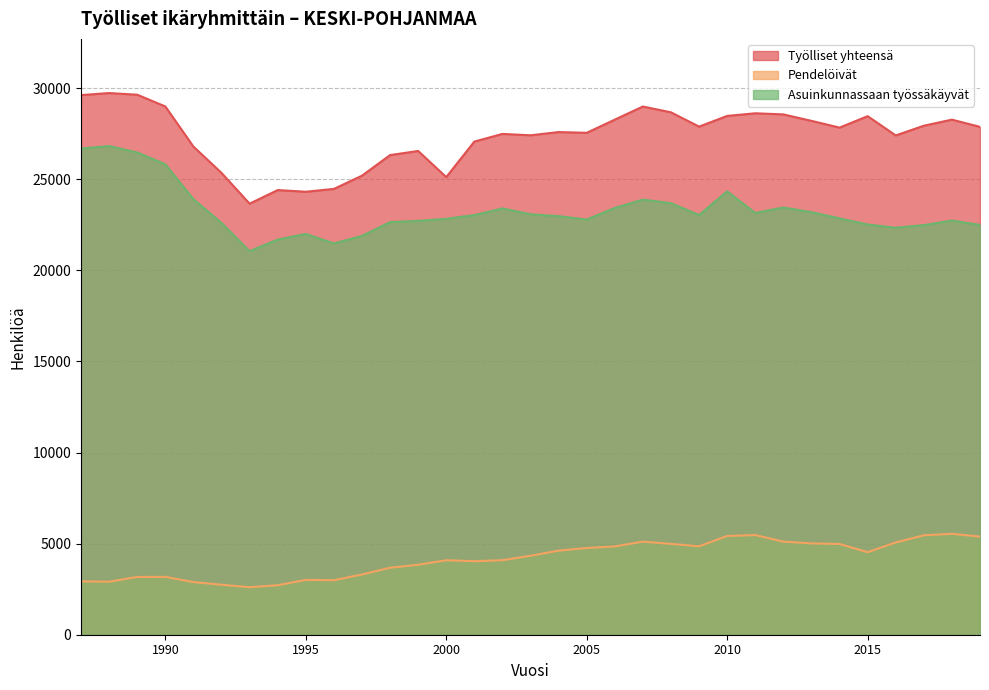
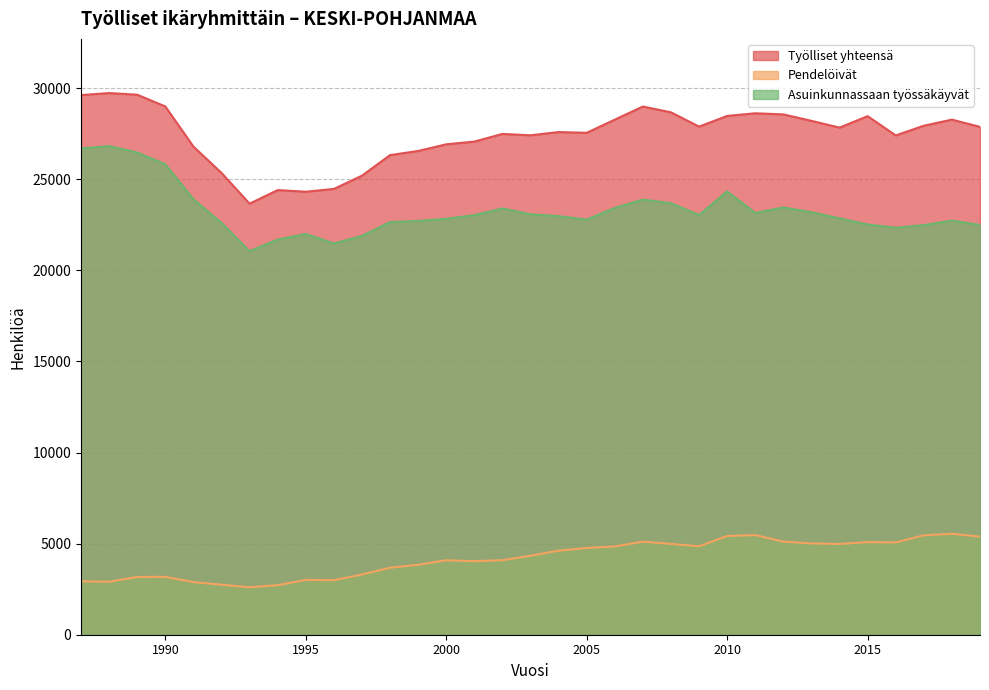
  {
    "Työlliset yhteensä": {
      "1990": 29000,
      "1995": 24300,
-     "2000": 25100,
+     "2000": 26900,
      "2005": 27500,
      "2010": 28500,
      "2015": 28500
    },
    "Pendelöivät": {
      "1990": 3200,
      "1995": 3000,
      "2000": 4100,
      "2005": 4800,
      "2010": 5400,
-     "2015": 4500
+     "2015": 5100
    },
    "Asuinkunnassaan työssäkäyvät": {
      "1990": 25800,
      "1995": 22000,
      "2000": 22800,
      "2005": 22800,
      "2010": 24300,
      "2015": 22500
    }
  }
